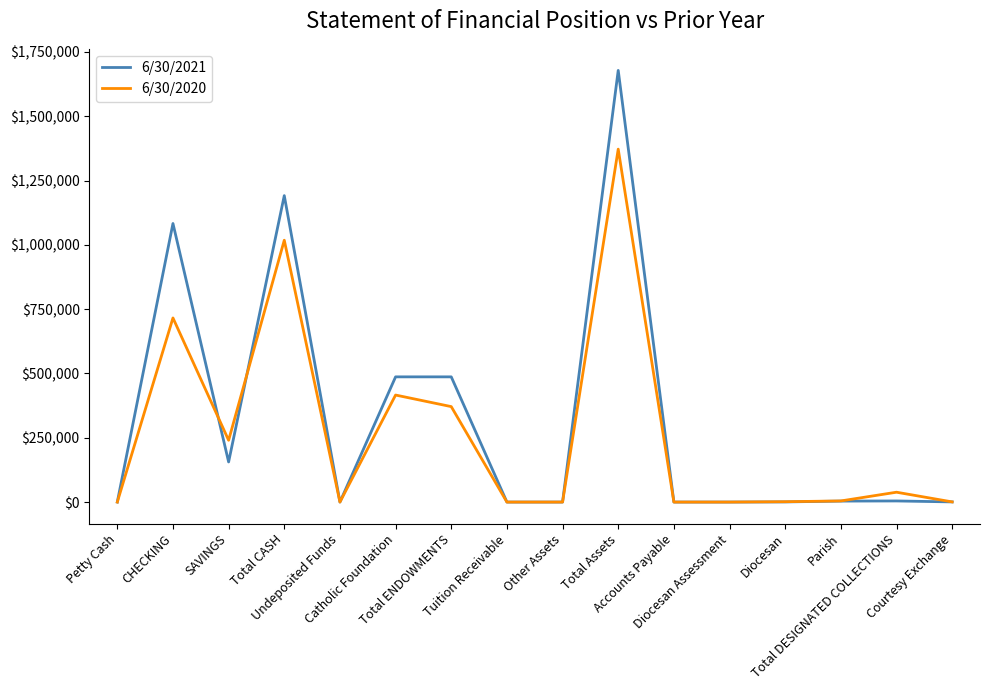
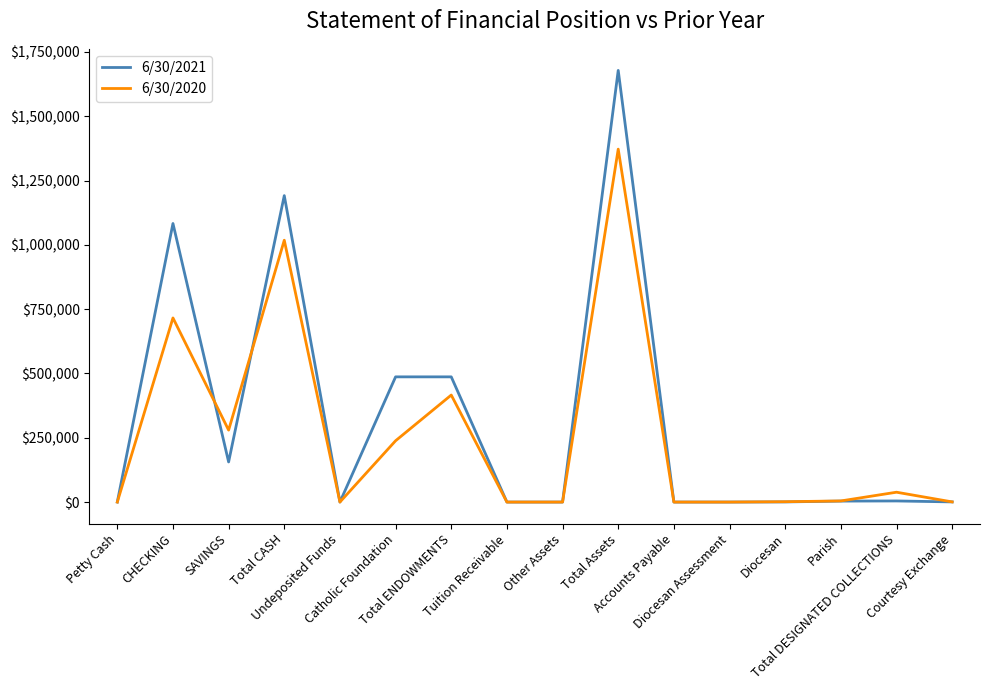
  {
    "6/30/2021": {
      "CHECKING": "$1,080,000",
      "SAVINGS": "$160,000",
      "Total CASH": "$1,190,000",
      "Catholic Foundation": "$490,000",
      "Total ENDOWMENTS": "$490,000",
      "Total Assets": "$1,680,000",
      "Total DESIGNATED COLLECTIONS": "$0"
    },
    "6/30/2020": {
      "CHECKING": "$720,000",
-     "SAVINGS": "$240,000",
+     "SAVINGS": "$280,000",
      "Total CASH": "$1,020,000",
-     "Catholic Foundation": "$420,000",
-     "Total ENDOWMENTS": "$370,000",
+     "Catholic Foundation": "$240,000",
+     "Total ENDOWMENTS": "$420,000",
      "Total Assets": "$1,370,000",
      "Total DESIGNATED COLLECTIONS": "$40,000"
    }
  }
